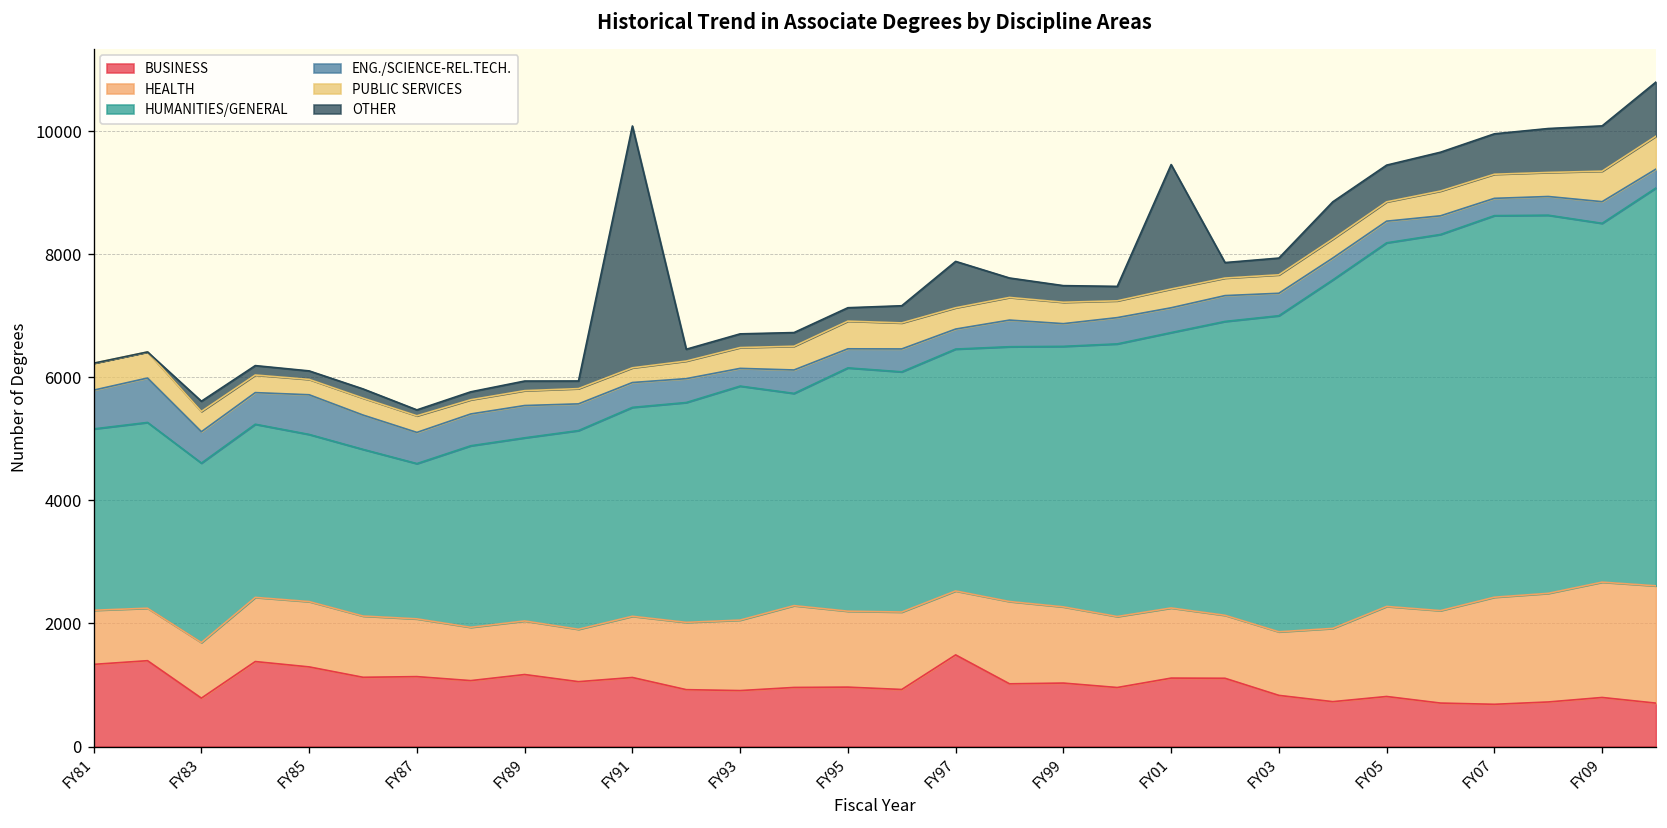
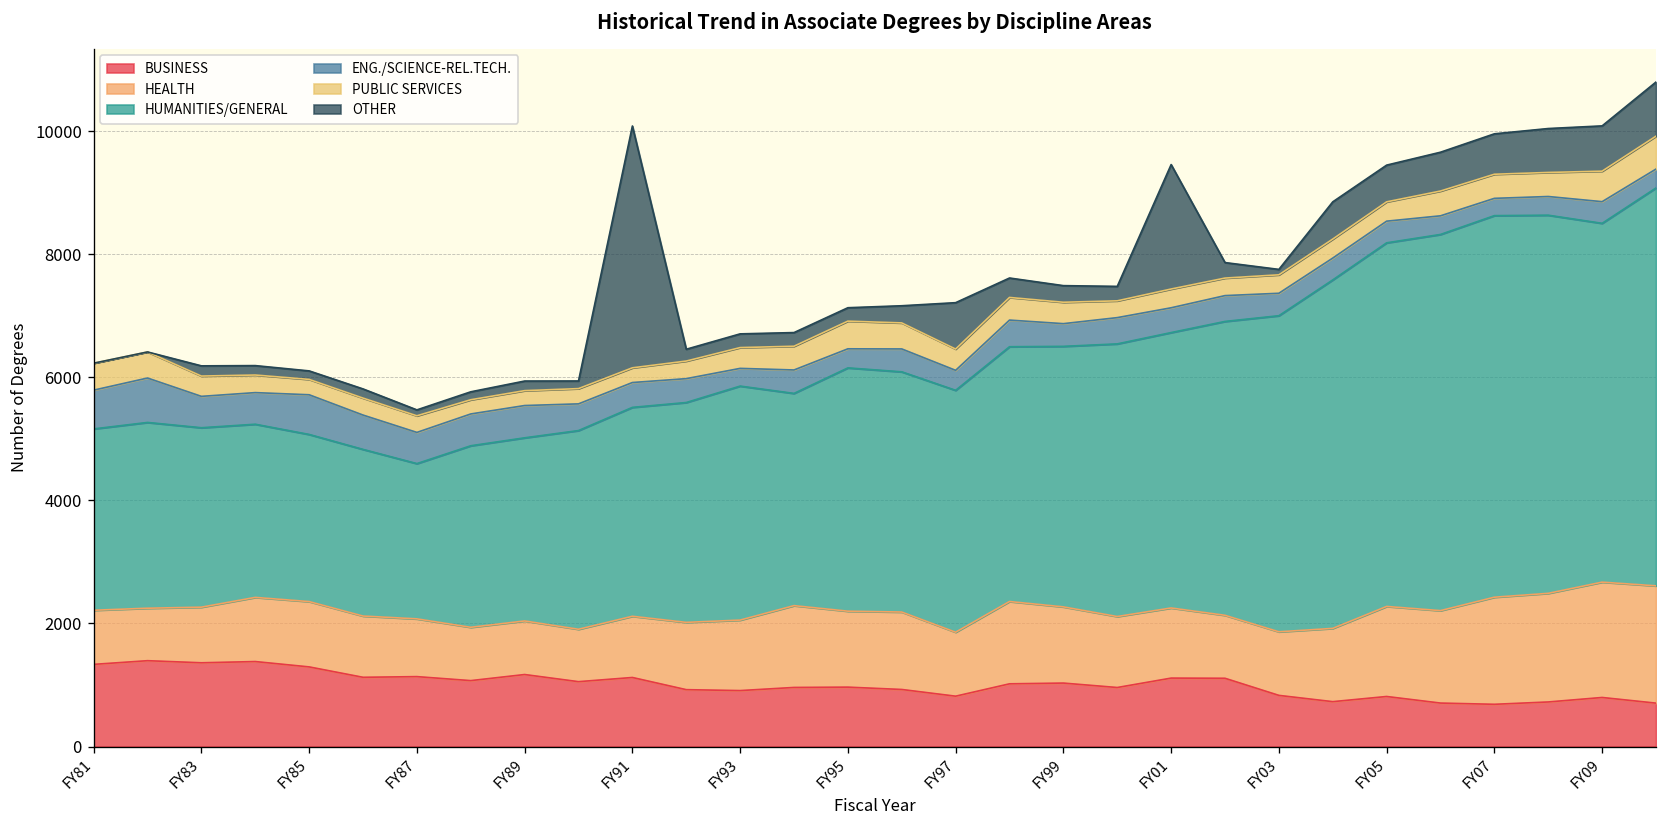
  {
    "BUSINESS": {
      "FY81": 1300,
-     "FY83": 800,
+     "FY83": 1400,
      "FY85": 1300,
      "FY87": 1100,
      "FY89": 1200,
      "FY91": 1100,
      "FY93": 900,
      "FY95": 1000,
-     "FY97": 1500,
+     "FY97": 800,
      "FY99": 1000,
      "FY01": 1100,
      "FY03": 800,
      "FY05": 800,
      "FY07": 700,
      "FY09": 800
    },
    "OTHER": {
      "FY83": 200,
      "FY85": 100,
      "FY87": 100,
      "FY89": 200,
      "FY91": 3900,
      "FY93": 200,
      "FY95": 200,
      "FY97": 800,
      "FY99": 300,
      "FY01": 2000,
-     "FY03": 300,
+     "FY03": 100,
      "FY05": 600,
      "FY07": 700,
      "FY09": 700
    }
  }
